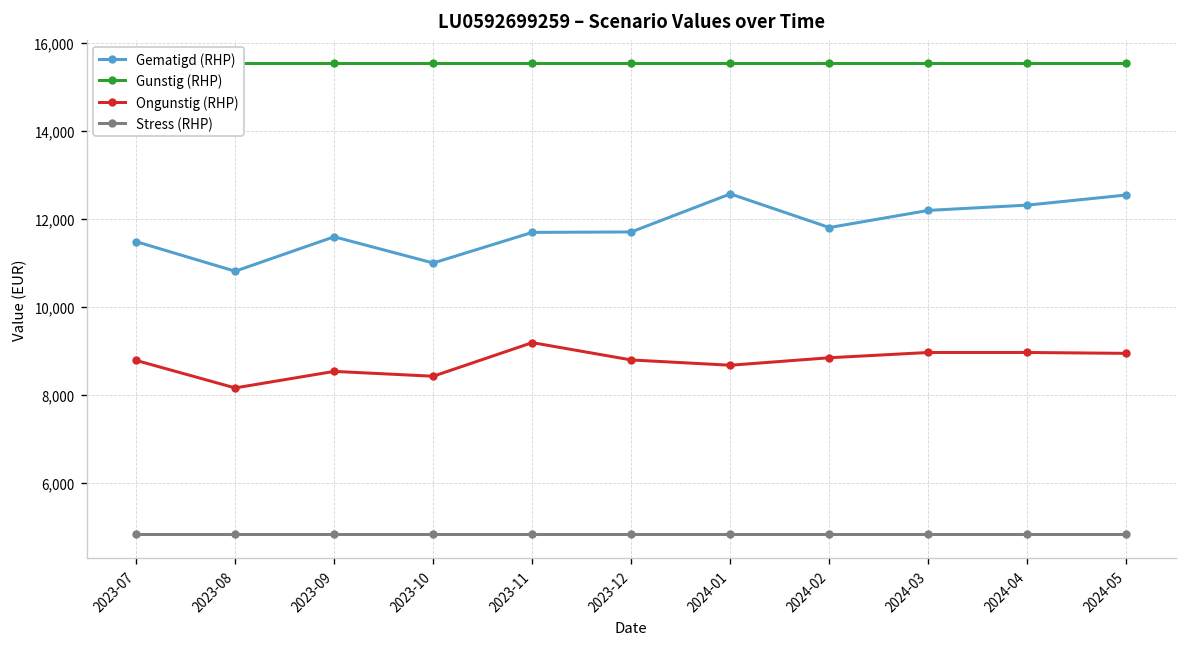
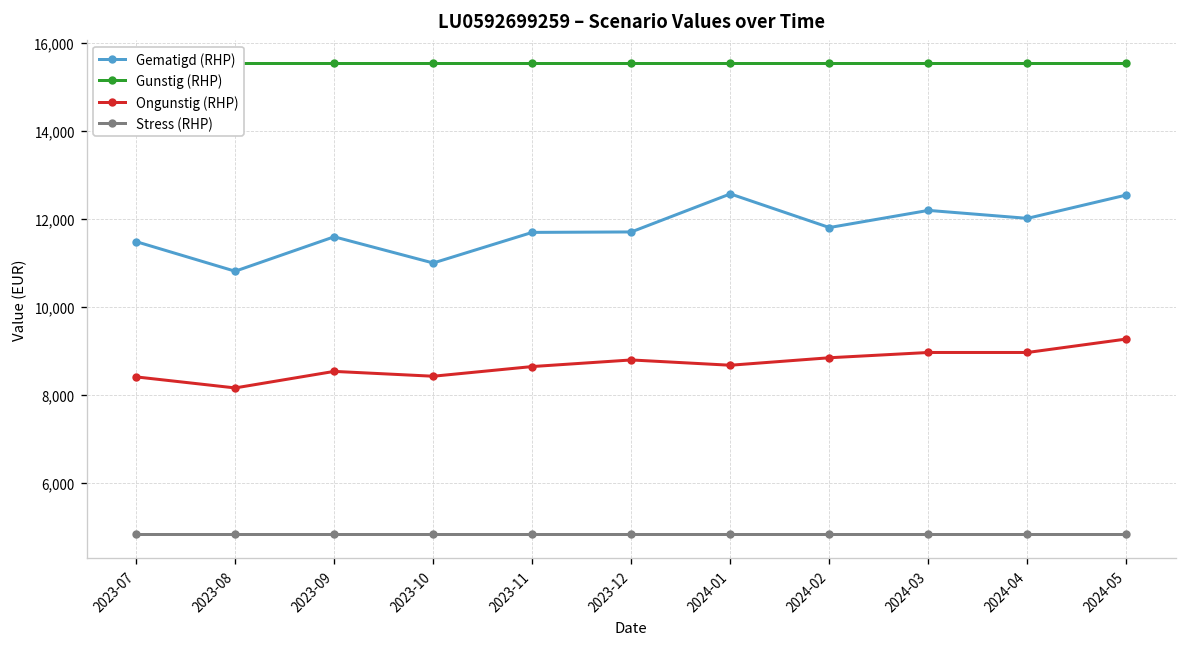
  {
    "Gematigd (RHP)": {
      "2023-07": "11,500",
      "2023-08": "10,800",
      "2023-09": "11,600",
      "2023-10": "11,000",
      "2023-11": "11,700",
      "2023-12": "11,700",
      "2024-01": "12,600",
      "2024-02": "11,800",
      "2024-03": "12,200",
-     "2024-04": "12,300",
+     "2024-04": "12,000",
      "2024-05": "12,600"
    },
    "Gunstig (RHP)": {
      "2023-09": "15,500",
      "2023-10": "15,500",
      "2023-11": "15,500",
      "2023-12": "15,500",
      "2024-01": "15,500",
      "2024-02": "15,500",
      "2024-03": "15,500",
      "2024-04": "15,500",
      "2024-05": "15,500"
    },
    "Ongunstig (RHP)": {
-     "2023-07": "8,800",
+     "2023-07": "8,400",
      "2023-08": "8,200",
      "2023-09": "8,500",
      "2023-10": "8,400",
-     "2023-11": "9,200",
+     "2023-11": "8,700",
      "2023-12": "8,800",
      "2024-01": "8,700",
      "2024-02": "8,900",
      "2024-03": "9,000",
      "2024-04": "9,000",
-     "2024-05": "9,000"
+     "2024-05": "9,300"
    },
    "Stress (RHP)": {
      "2023-07": "4,800",
      "2023-08": "4,800",
      "2023-09": "4,800",
      "2023-10": "4,800",
      "2023-11": "4,800",
      "2023-12": "4,800",
      "2024-01": "4,800",
      "2024-02": "4,800",
      "2024-03": "4,800",
      "2024-04": "4,800",
      "2024-05": "4,800"
    }
  }
